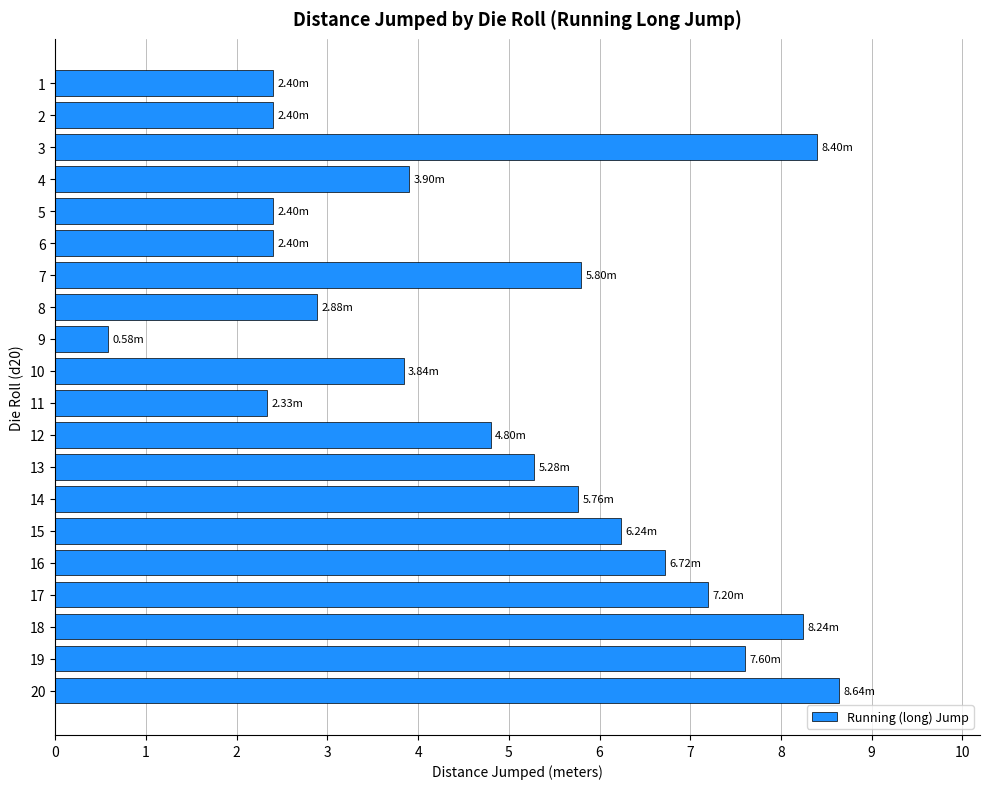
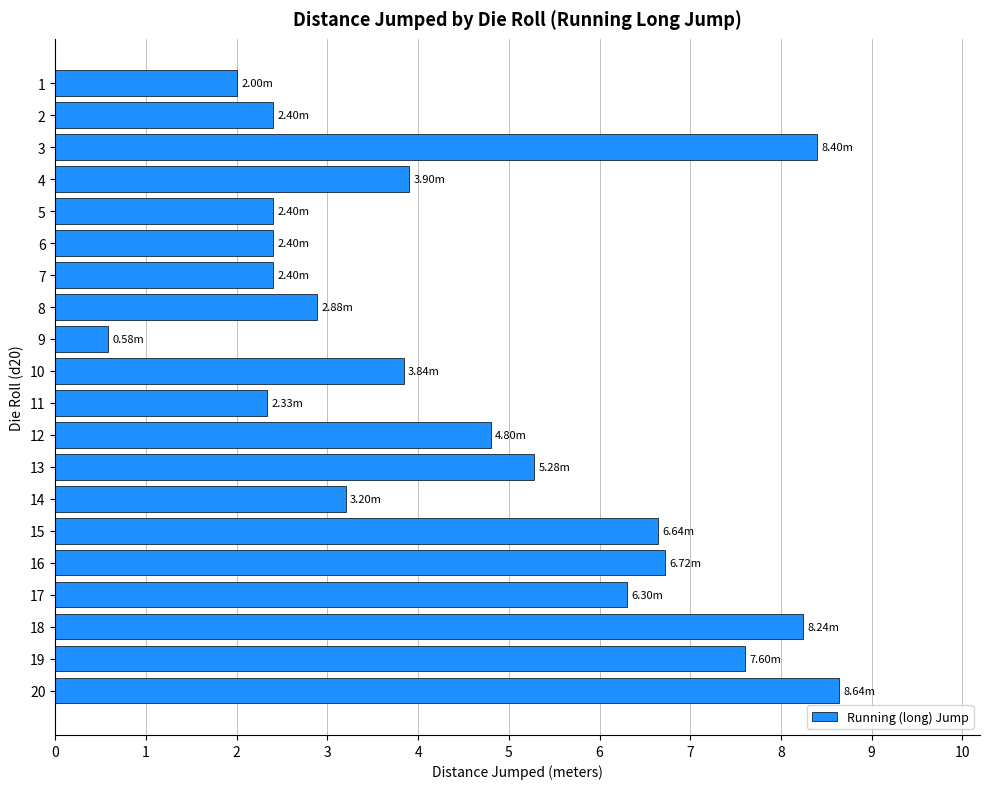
  {
-   "1": "2.40m",
+   "1": "2.00m",
    "2": "2.40m",
    "3": "8.40m",
    "4": "3.90m",
    "5": "2.40m",
    "6": "2.40m",
-   "7": "5.80m",
+   "7": "2.40m",
    "8": "2.88m",
    "9": "0.58m",
    "10": "3.84m",
    "11": "2.33m",
    "12": "4.80m",
    "13": "5.28m",
-   "14": "5.76m",
-   "15": "6.24m",
+   "14": "3.20m",
+   "15": "6.64m",
    "16": "6.72m",
-   "17": "7.20m",
+   "17": "6.30m",
    "18": "8.24m",
    "19": "7.60m",
    "20": "8.64m"
  }
